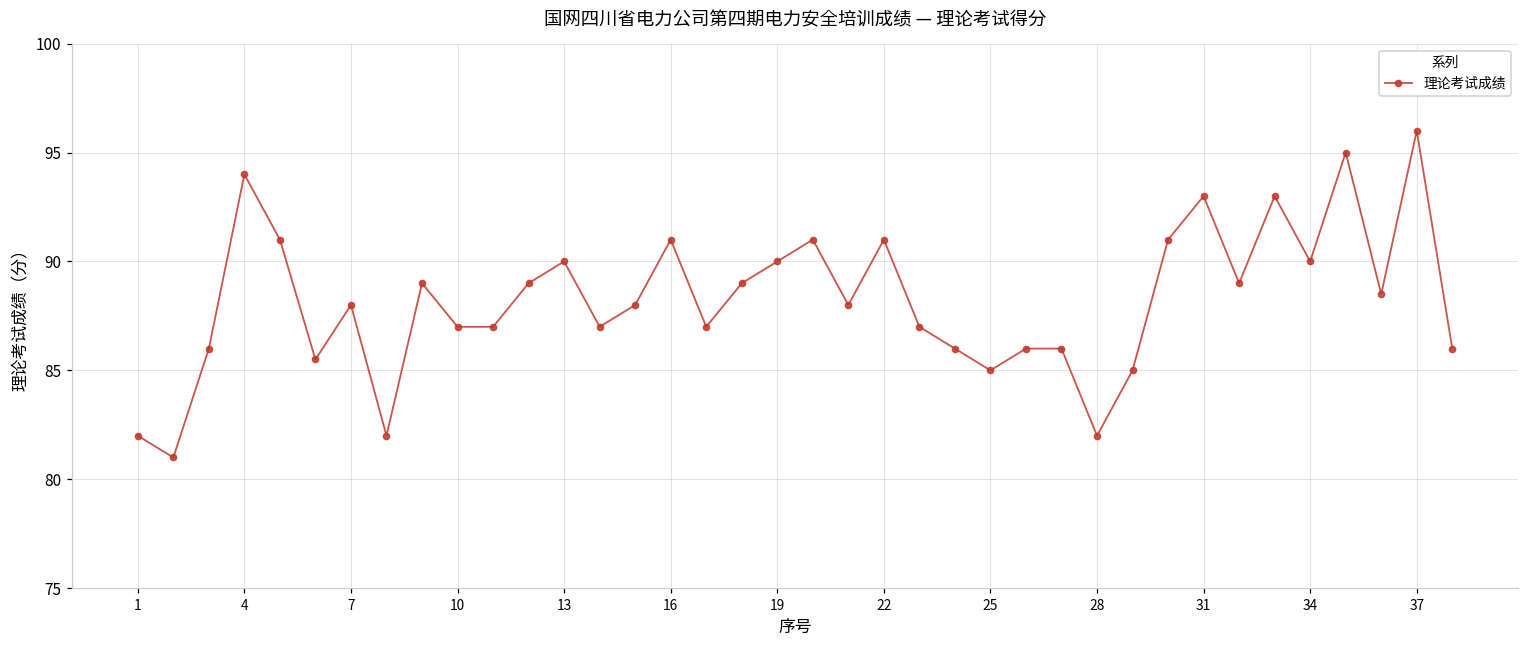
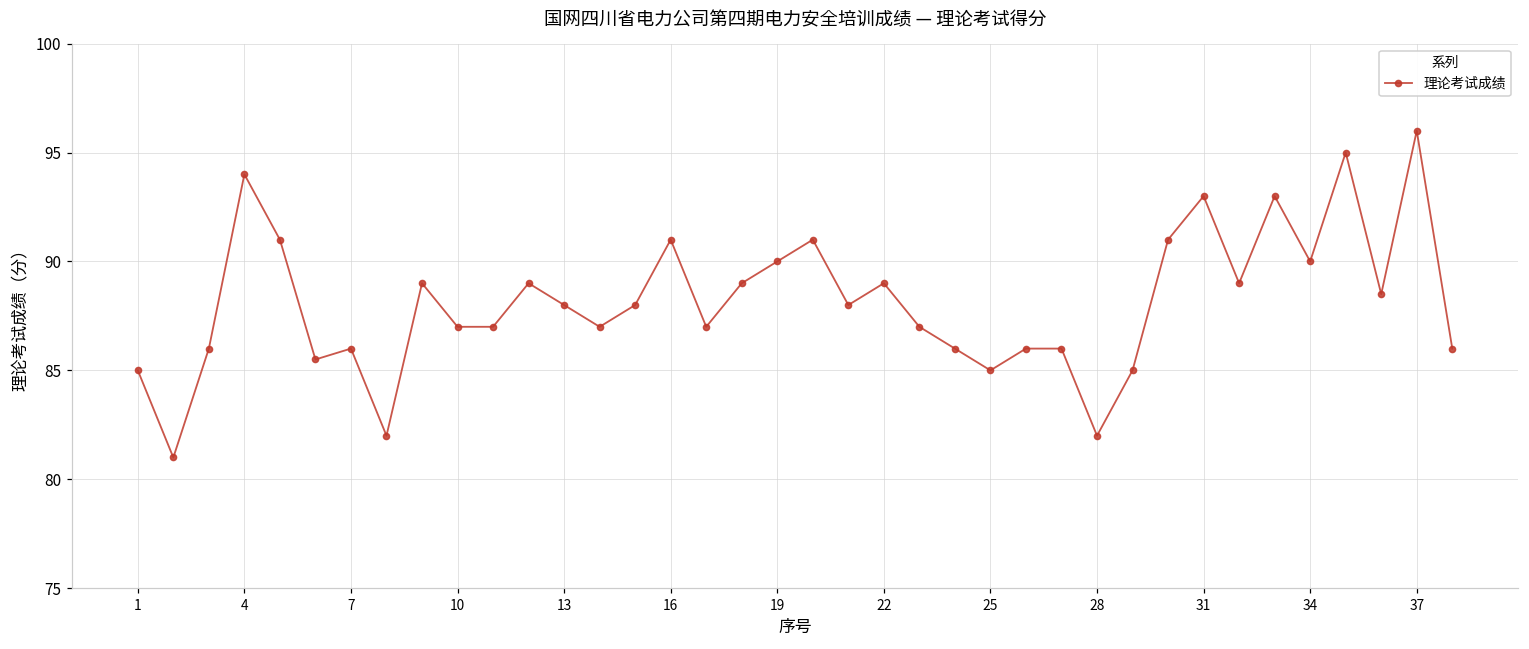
  {
-   "1": 82,
+   "1": 85,
    "4": 94,
-   "7": 88,
+   "7": 86,
    "10": 87,
-   "13": 90,
+   "13": 88,
    "16": 91,
    "19": 90,
-   "22": 91,
+   "22": 89,
    "25": 85,
    "28": 82,
    "31": 93,
    "34": 90,
    "37": 96
  }
